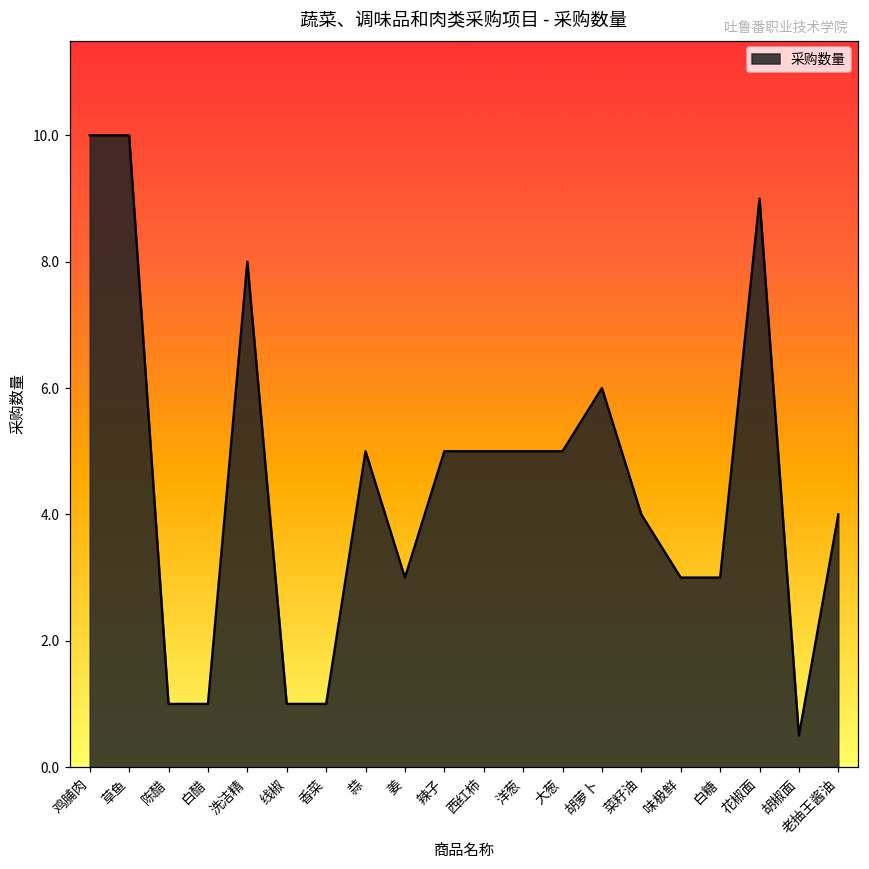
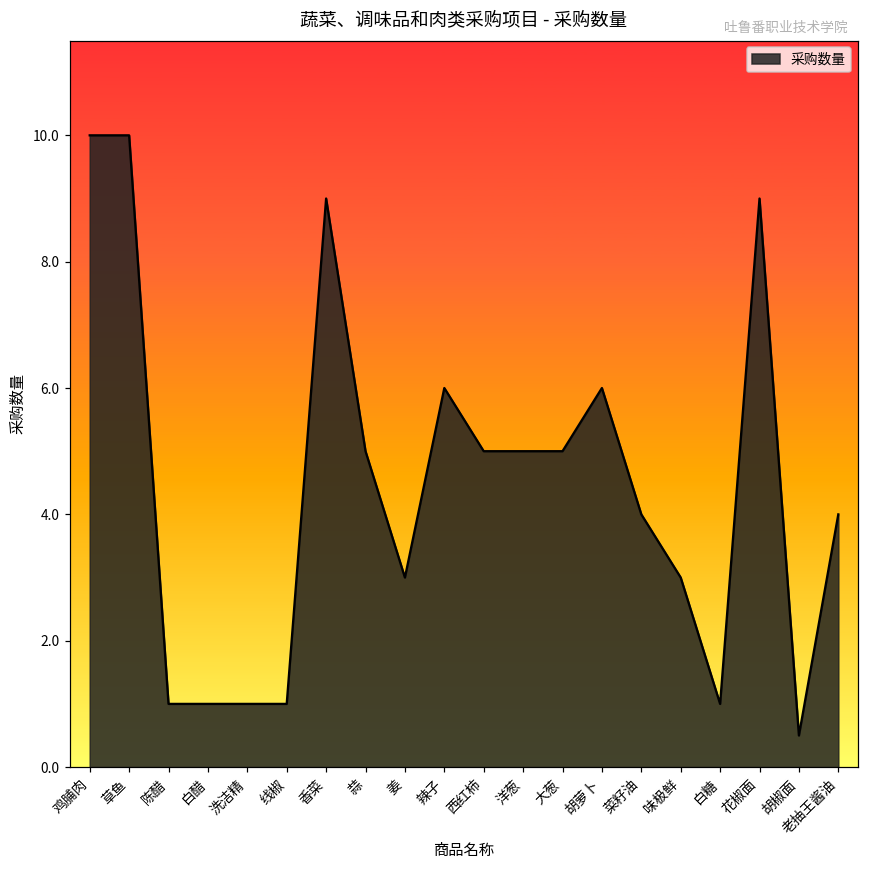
  {
    "鸡脯肉": 10,
    "草鱼": 10,
    "陈醋": 1,
    "白醋": 1,
-   "洗洁精": 8,
+   "洗洁精": 1,
    "线椒": 1,
-   "香菜": 1,
+   "香菜": 9,
    "蒜": 5,
    "姜": 3,
-   "辣子": 5,
+   "辣子": 6,
    "西红柿": 5,
    "洋葱": 5,
    "大葱": 5,
    "胡萝卜": 6,
    "菜籽油": 4,
    "味极鲜": 3,
-   "白糖": 3,
+   "白糖": 1,
    "花椒面": 9,
    "胡椒面": 0.5,
    "老抽王酱油": 4
  }
